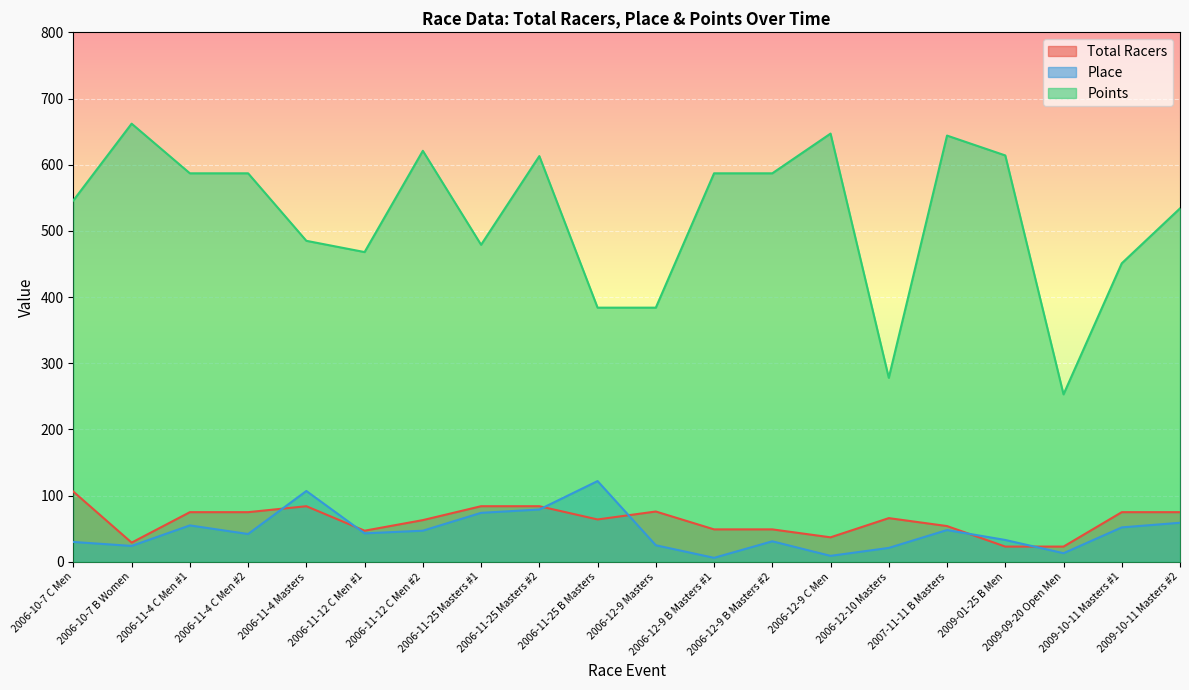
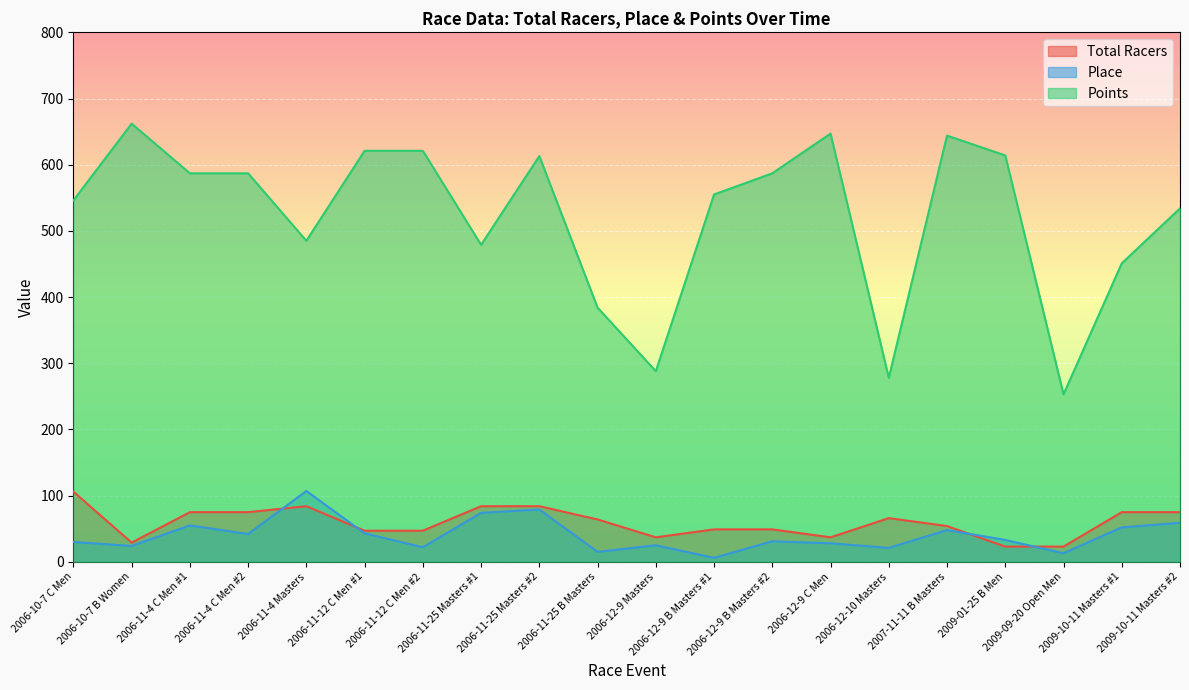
  {
    "Total Racers": {
      "2006-10-7 C Men": 110,
      "2006-10-7 B Women": 30,
      "2006-11-4 C Men #1": 80,
      "2006-11-4 C Men #2": 80,
      "2006-11-4 Masters": 80,
      "2006-11-12 C Men #1": 50,
-     "2006-11-12 C Men #2": 60,
+     "2006-11-12 C Men #2": 50,
      "2006-11-25 Masters #1": 80,
      "2006-11-25 Masters #2": 80,
      "2006-11-25 B Masters": 60,
-     "2006-12-9 Masters": 80,
+     "2006-12-9 Masters": 40,
      "2006-12-9 B Masters #1": 50,
      "2006-12-9 B Masters #2": 50,
      "2006-12-9 C Men": 40,
      "2006-12-10 Masters": 70,
      "2007-11-11 B Masters": 50,
      "2009-01-25 B Men": 20,
      "2009-09-20 Open Men": 20,
      "2009-10-11 Masters #1": 80,
      "2009-10-11 Masters #2": 80
    },
    "Place": {
      "2006-10-7 C Men": 30,
      "2006-10-7 B Women": 20,
      "2006-11-4 C Men #1": 60,
      "2006-11-4 C Men #2": 40,
      "2006-11-4 Masters": 110,
      "2006-11-12 C Men #1": 40,
-     "2006-11-12 C Men #2": 50,
+     "2006-11-12 C Men #2": 20,
      "2006-11-25 Masters #1": 70,
      "2006-11-25 Masters #2": 80,
-     "2006-11-25 B Masters": 120,
+     "2006-11-25 B Masters": 20,
      "2006-12-9 Masters": 30,
      "2006-12-9 B Masters #1": 10,
      "2006-12-9 B Masters #2": 30,
-     "2006-12-9 C Men": 10,
+     "2006-12-9 C Men": 30,
      "2006-12-10 Masters": 20,
      "2007-11-11 B Masters": 50,
      "2009-01-25 B Men": 30,
      "2009-09-20 Open Men": 10,
      "2009-10-11 Masters #1": 50,
      "2009-10-11 Masters #2": 60
    },
    "Points": {
      "2006-10-7 C Men": 550,
      "2006-10-7 B Women": 660,
      "2006-11-4 C Men #1": 590,
      "2006-11-4 C Men #2": 590,
      "2006-11-4 Masters": 490,
-     "2006-11-12 C Men #1": 470,
+     "2006-11-12 C Men #1": 620,
      "2006-11-12 C Men #2": 620,
      "2006-11-25 Masters #1": 480,
      "2006-11-25 Masters #2": 610,
      "2006-11-25 B Masters": 380,
-     "2006-12-9 Masters": 380,
-     "2006-12-9 B Masters #1": 590,
+     "2006-12-9 Masters": 290,
+     "2006-12-9 B Masters #1": 560,
      "2006-12-9 B Masters #2": 590,
      "2006-12-9 C Men": 650,
      "2006-12-10 Masters": 280,
      "2007-11-11 B Masters": 640,
      "2009-01-25 B Men": 610,
      "2009-09-20 Open Men": 250,
      "2009-10-11 Masters #1": 450,
      "2009-10-11 Masters #2": 530
    }
  }
